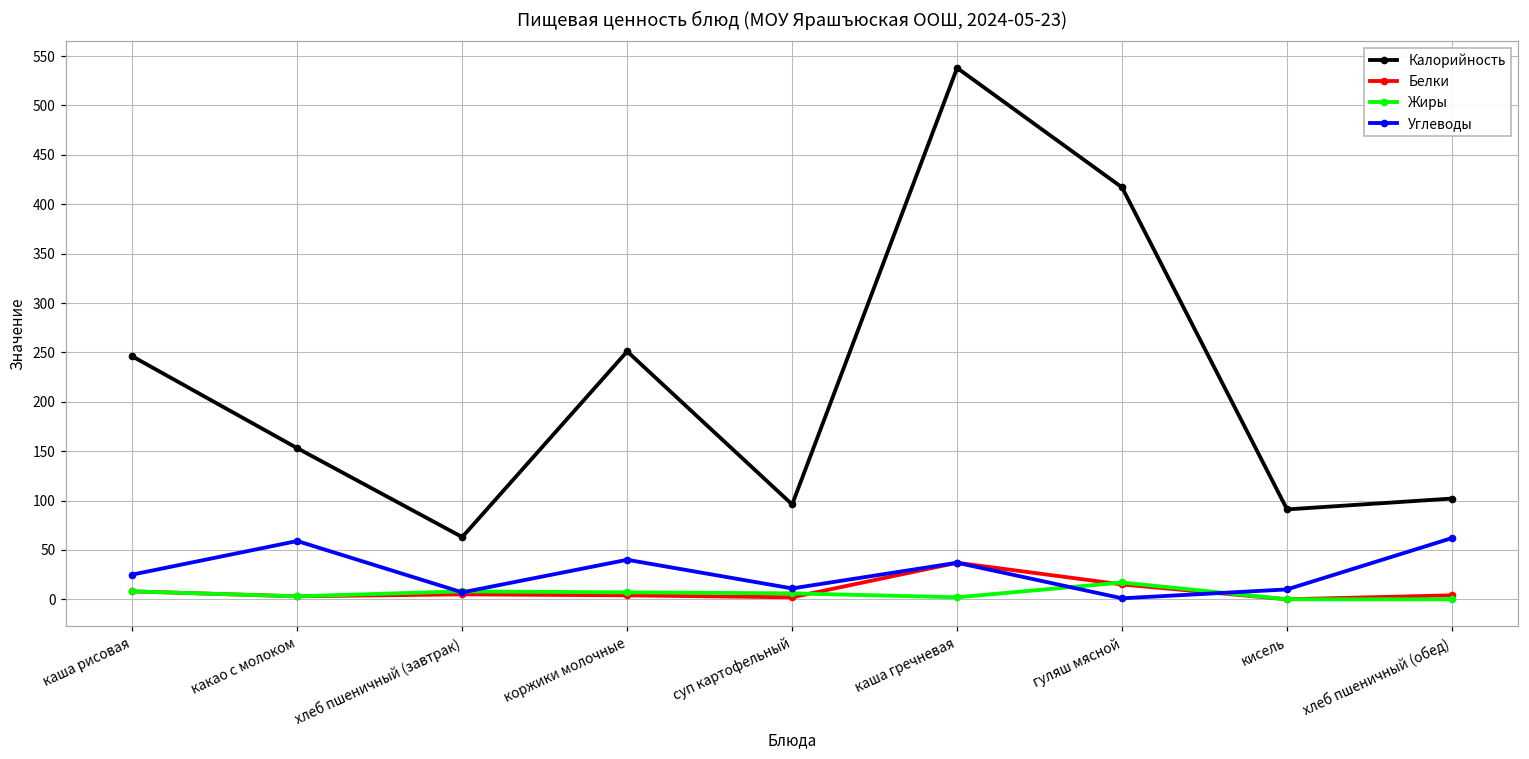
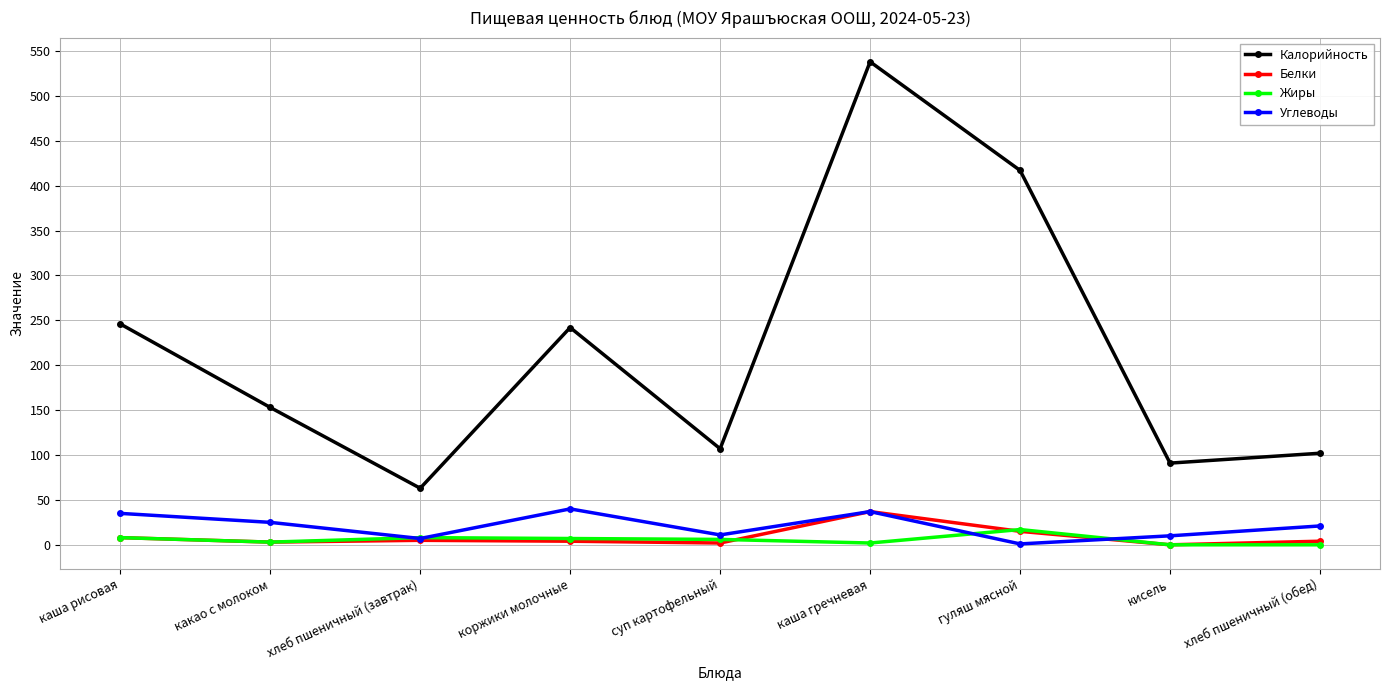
  {
    "Калорийность": {
      "каша рисовая": 250,
      "какао с молоком": 150,
      "хлеб пшеничный (завтрак)": 60,
-     "коржики молочные": 250,
-     "суп картофельный": 100,
+     "коржики молочные": 240,
+     "суп картофельный": 110,
      "каша гречневая": 540,
      "гуляш мясной": 420,
      "кисель": 90,
      "хлеб пшеничный (обед)": 100
    },
    "Белки": {
      "коржики молочные": 0,
      "суп картофельный": 0,
      "хлеб пшеничный (обед)": 0
    },
    "Жиры": {
      "коржики молочные": 10,
      "суп картофельный": 10,
      "каша гречневая": 0,
      "хлеб пшеничный (обед)": 0
    },
    "Углеводы": {
-     "каша рисовая": 30,
-     "какао с молоком": 60,
+     "каша рисовая": 40,
+     "какао с молоком": 30,
      "коржики молочные": 40,
      "суп картофельный": 10,
      "гуляш мясной": 0,
      "кисель": 10,
-     "хлеб пшеничный (обед)": 60
+     "хлеб пшеничный (обед)": 20
    }
  }
